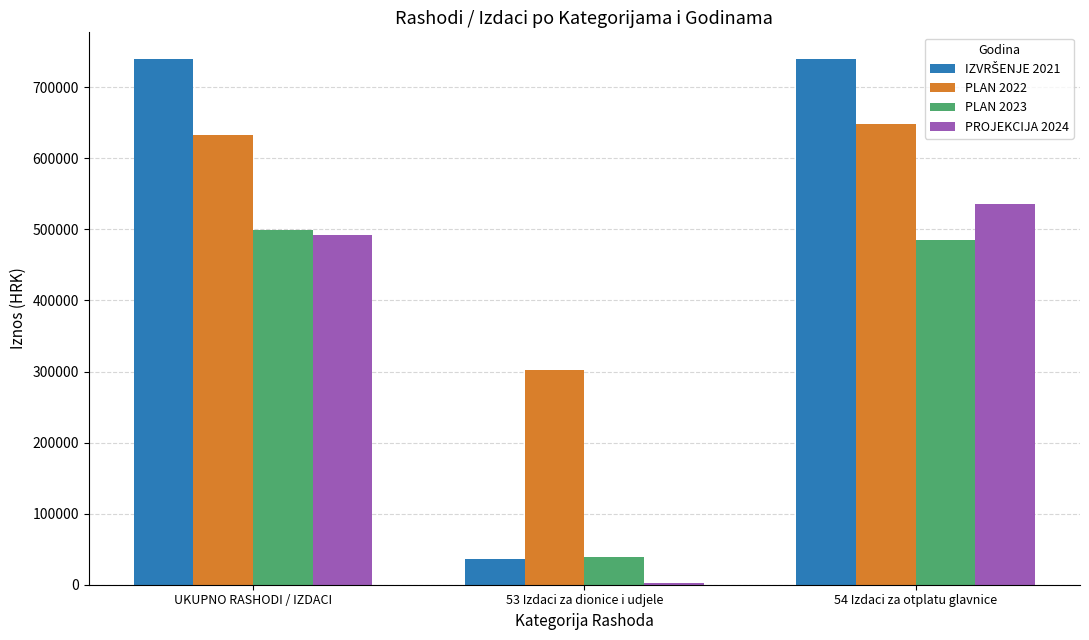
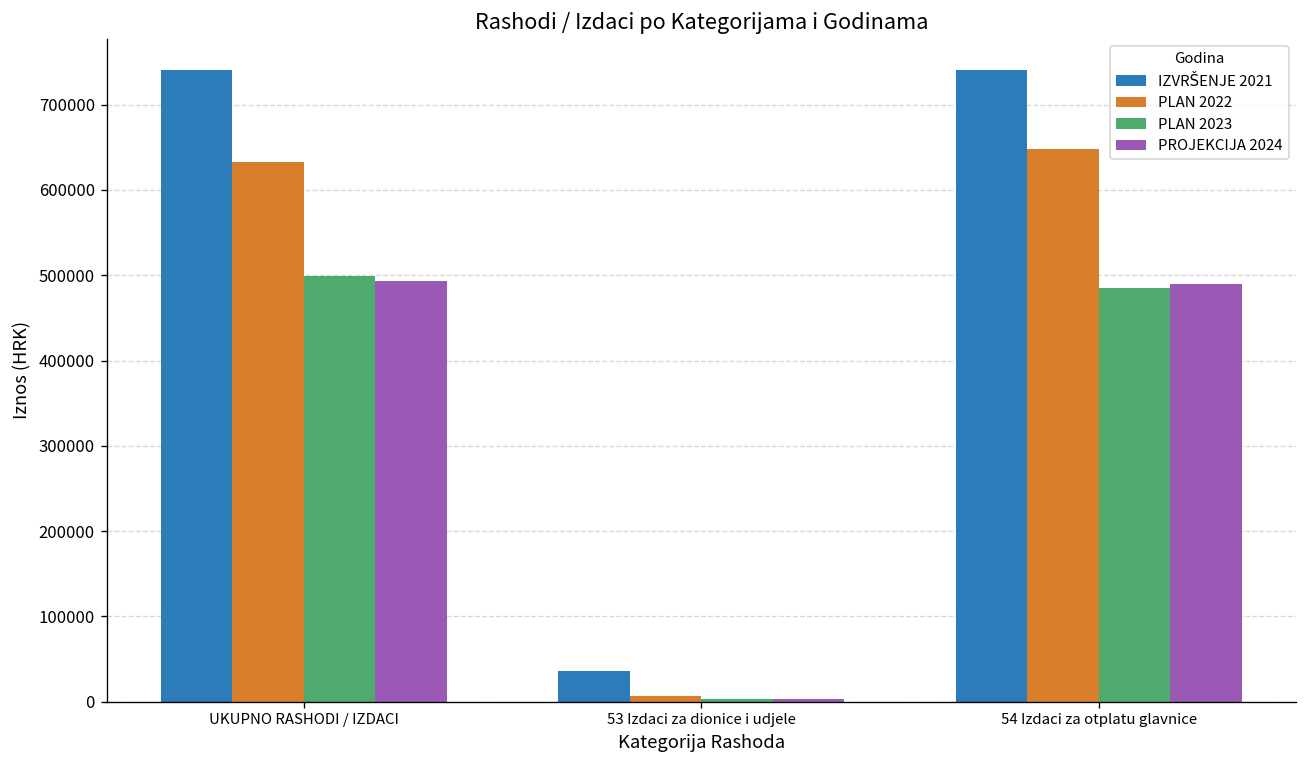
  {
    "IZVRŠENJE 2021": {
      "UKUPNO RASHODI / IZDACI": 740000,
      "53 Izdaci za dionice i udjele": 40000,
      "54 Izdaci za otplatu glavnice": 740000
    },
    "PLAN 2022": {
      "UKUPNO RASHODI / IZDACI": 630000,
-     "53 Izdaci za dionice i udjele": 300000,
+     "53 Izdaci za dionice i udjele": 10000,
      "54 Izdaci za otplatu glavnice": 650000
    },
    "PLAN 2023": {
      "UKUPNO RASHODI / IZDACI": 500000,
-     "53 Izdaci za dionice i udjele": 40000,
+     "53 Izdaci za dionice i udjele": 0,
      "54 Izdaci za otplatu glavnice": 490000
    },
    "PROJEKCIJA 2024": {
      "UKUPNO RASHODI / IZDACI": 490000,
-     "54 Izdaci za otplatu glavnice": 540000
+     "54 Izdaci za otplatu glavnice": 490000
    }
  }
